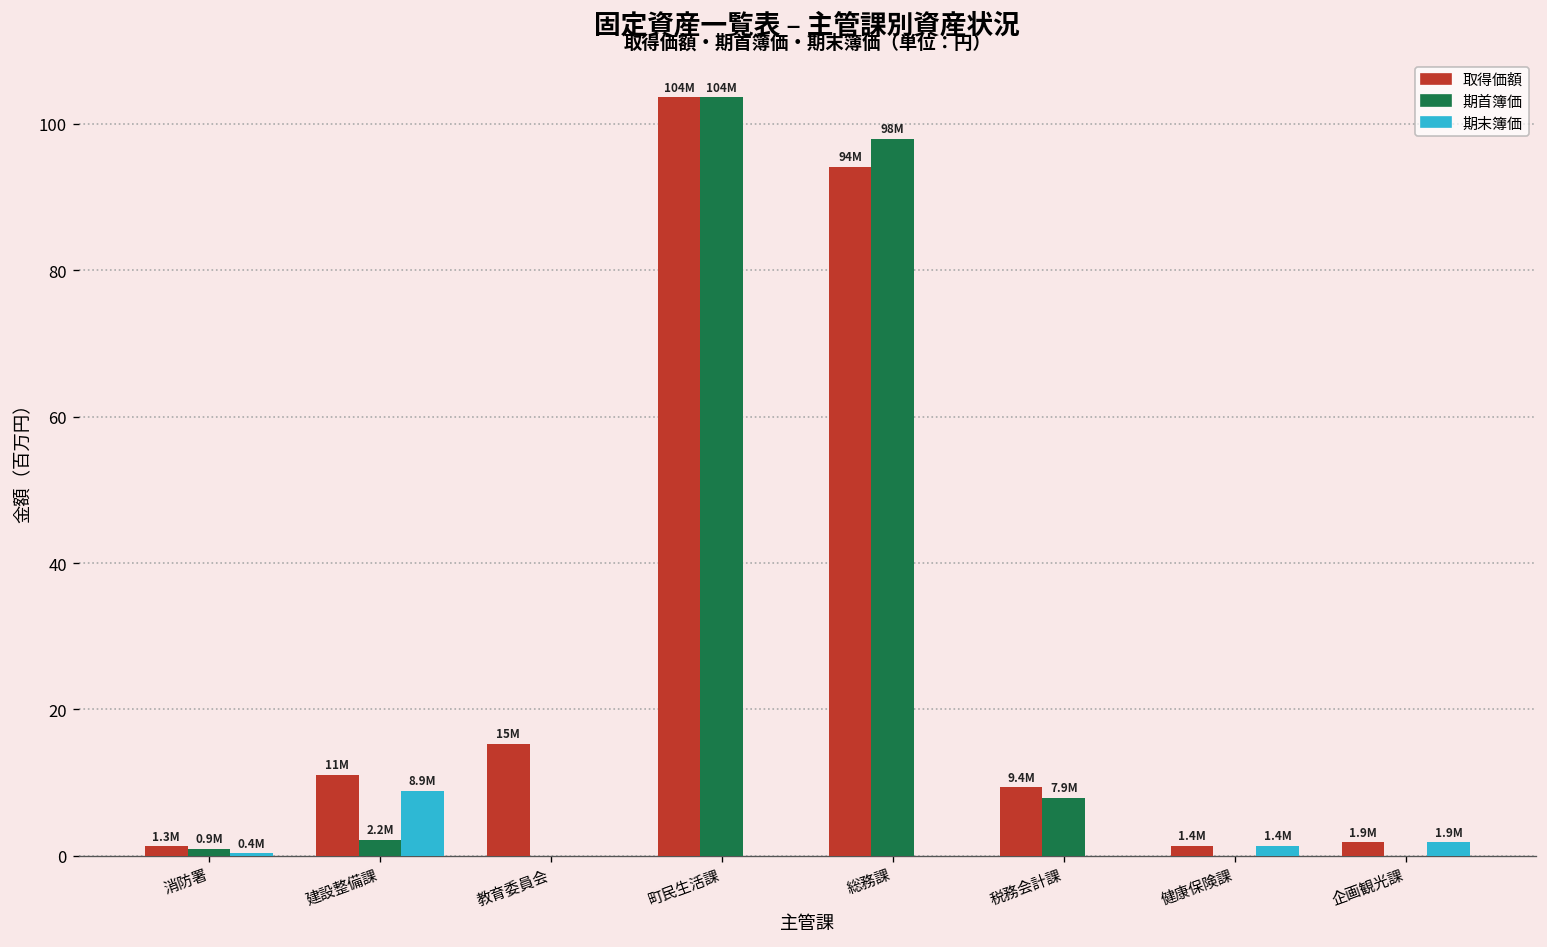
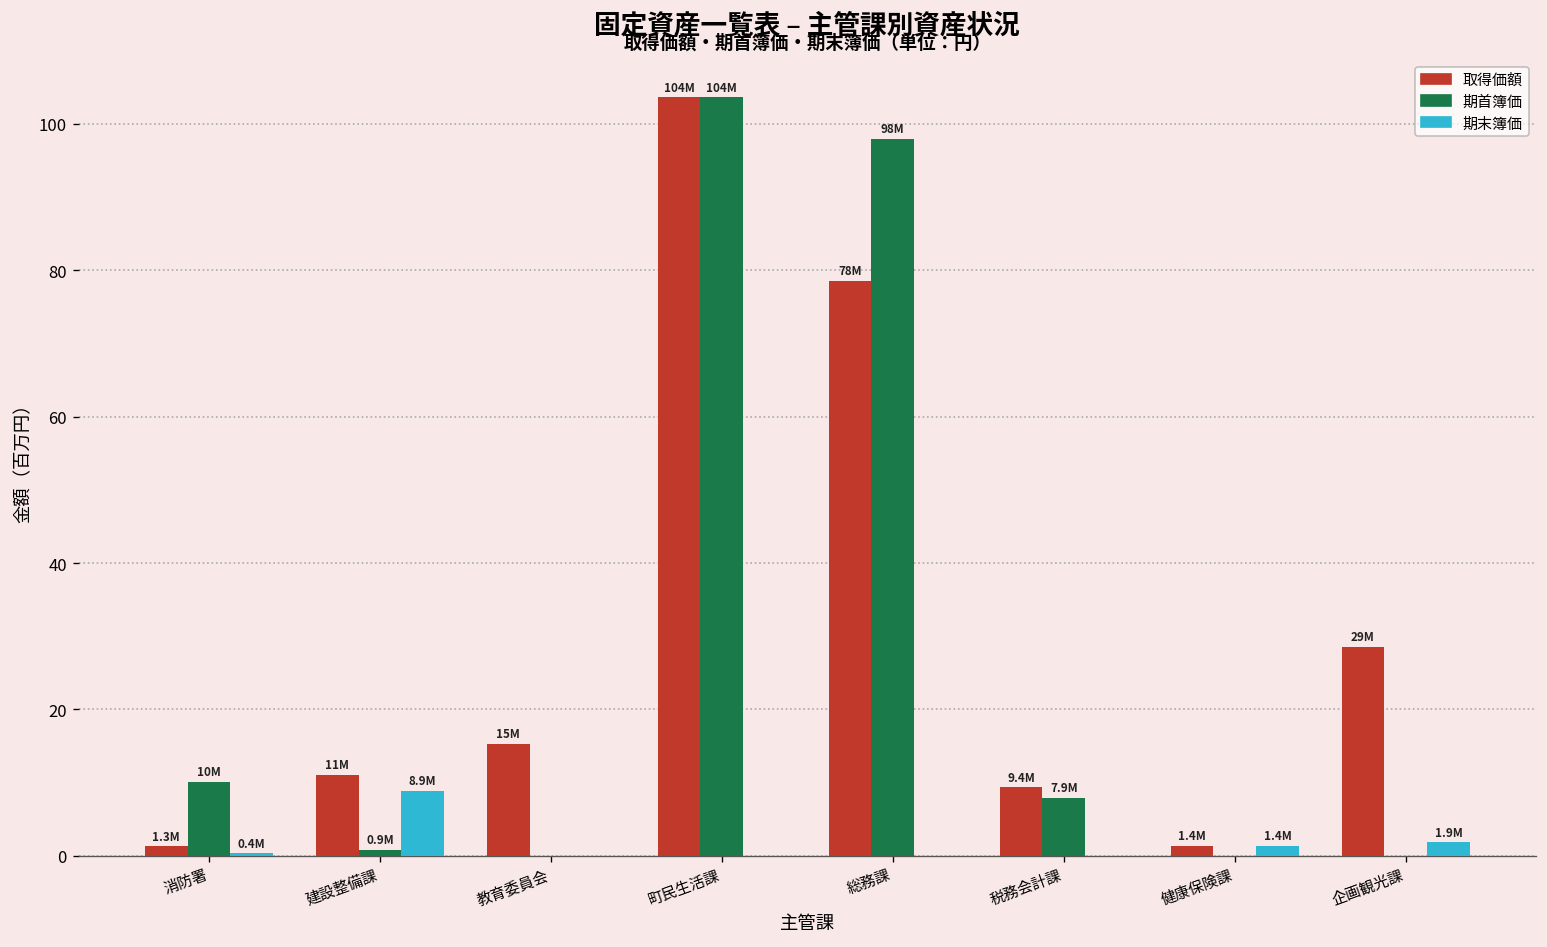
  {
    "取得価額": {
      "消防署": "1.3M",
      "建設整備課": "11M",
      "教育委員会": "15M",
      "町民生活課": "104M",
-     "総務課": "94M",
+     "総務課": "78M",
      "税務会計課": "9.4M",
      "健康保険課": "1.4M",
-     "企画観光課": "1.9M"
+     "企画観光課": "29M"
    },
    "期首簿価": {
-     "消防署": "0.9M",
-     "建設整備課": "2.2M",
+     "消防署": "10M",
+     "建設整備課": "0.9M",
      "町民生活課": "104M",
      "総務課": "98M",
      "税務会計課": "7.9M"
    },
    "期末簿価": {
      "消防署": "0.4M",
      "建設整備課": "8.9M",
      "健康保険課": "1.4M",
      "企画観光課": "1.9M"
    }
  }
